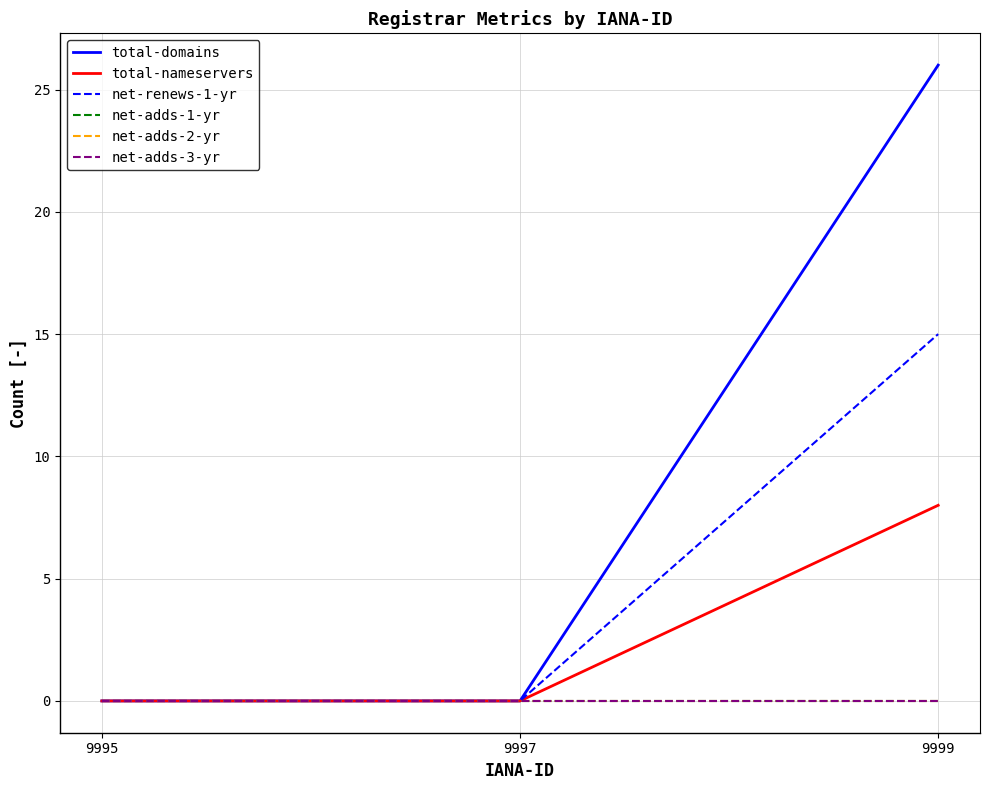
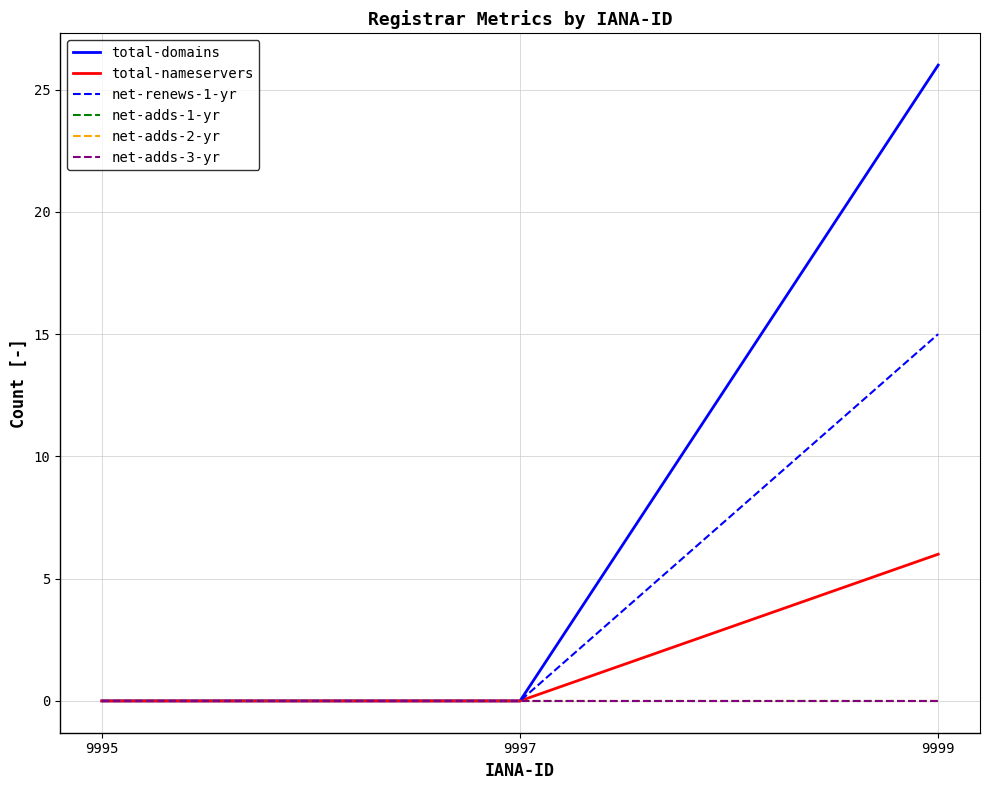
  {
    "total-nameservers": {
-     "9999": 8
+     "9999": 6
    },
    "net-adds-3-yr": {
      "9999": 0
    }
  }
